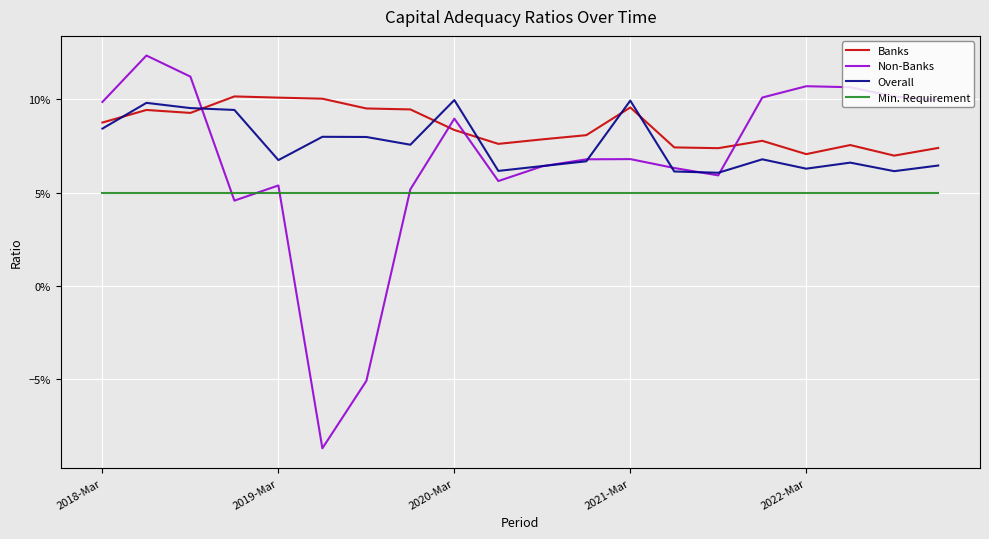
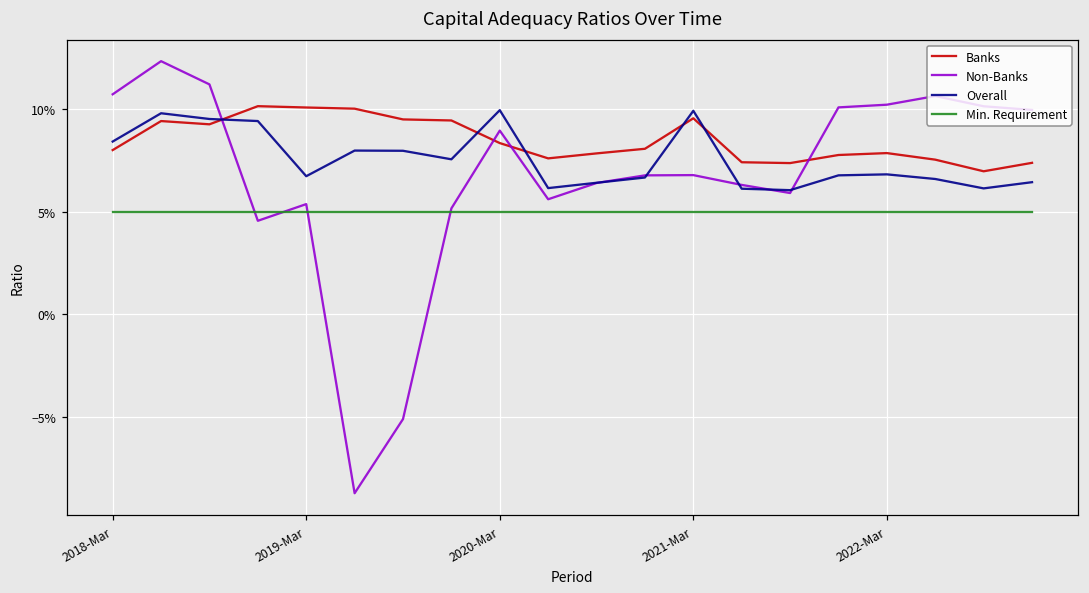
  {
    "Banks": {
-     "2018-Mar": "8.8%",
+     "2018-Mar": "8.0%",
      "2019-Mar": "10.1%",
      "2020-Mar": "8.4%",
      "2021-Mar": "9.6%",
-     "2022-Mar": "7.1%"
+     "2022-Mar": "7.9%"
    },
    "Non-Banks": {
-     "2018-Mar": "9.9%",
+     "2018-Mar": "10.7%",
      "2019-Mar": "5.4%",
      "2020-Mar": "9.0%",
      "2021-Mar": "6.8%",
-     "2022-Mar": "10.7%"
+     "2022-Mar": "10.2%"
    },
    "Overall": {
      "2018-Mar": "8.4%",
      "2019-Mar": "6.7%",
      "2020-Mar": "10.0%",
      "2021-Mar": "9.9%",
-     "2022-Mar": "6.3%"
+     "2022-Mar": "6.8%"
    },
    "Min. Requirement": {
      "2018-Mar": "5.0%",
      "2019-Mar": "5.0%",
      "2020-Mar": "5.0%",
      "2021-Mar": "5.0%",
      "2022-Mar": "5.0%"
    }
  }
